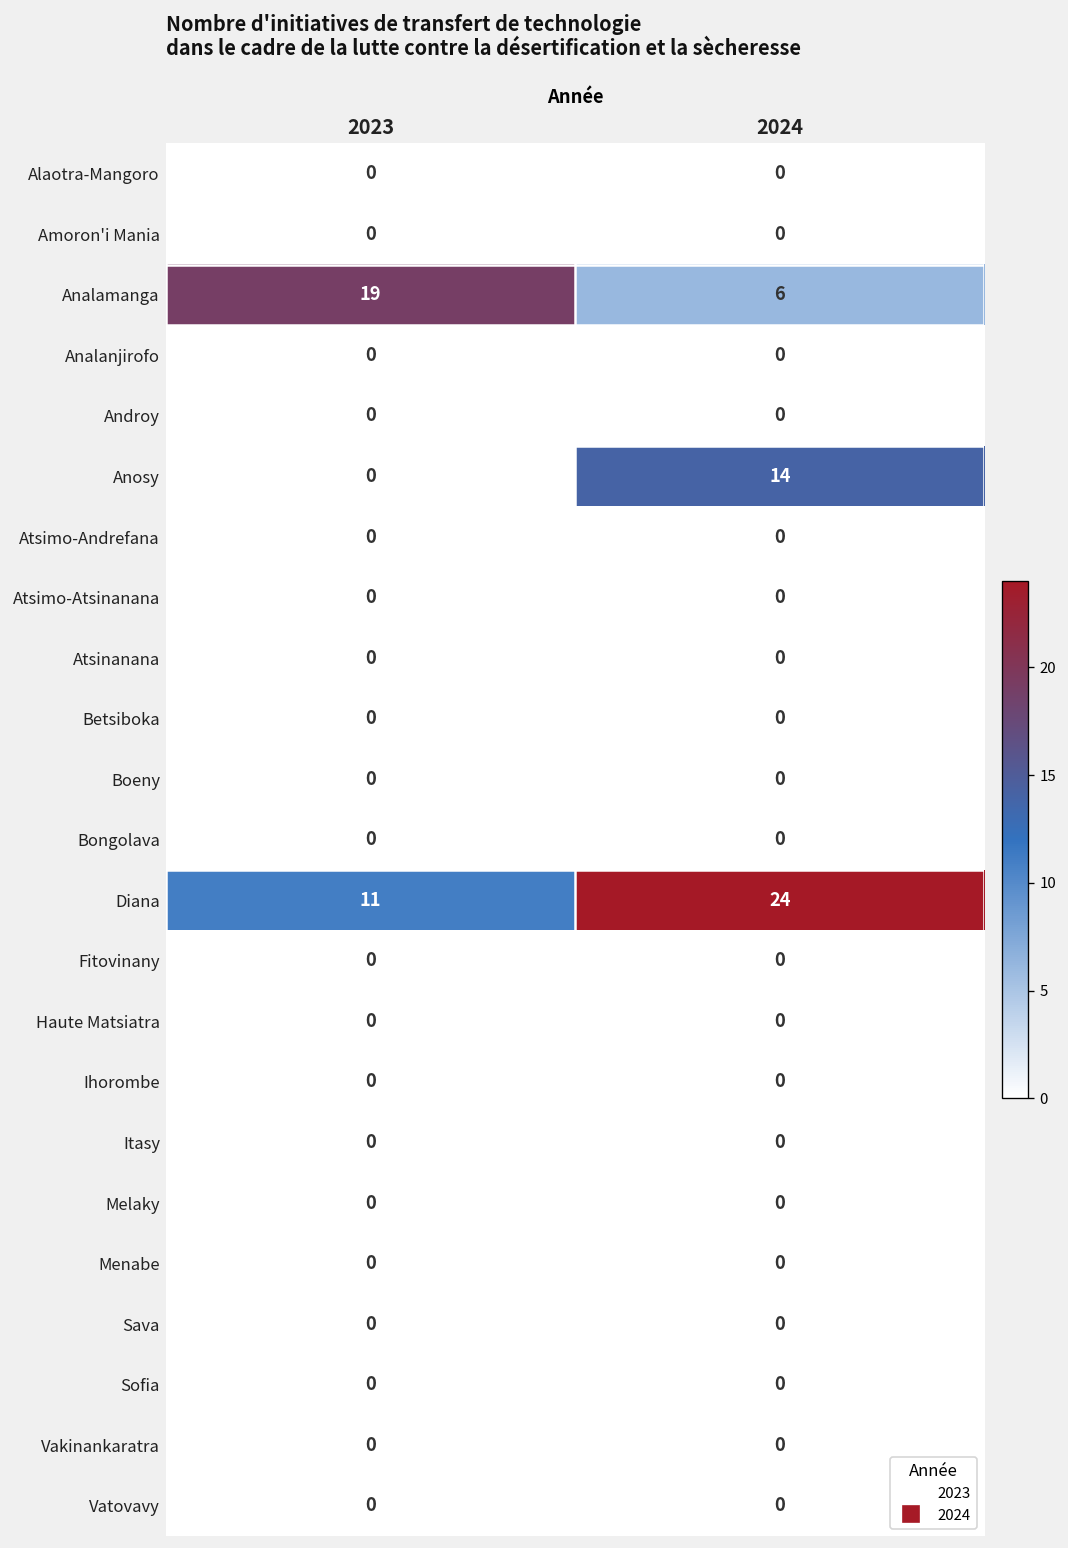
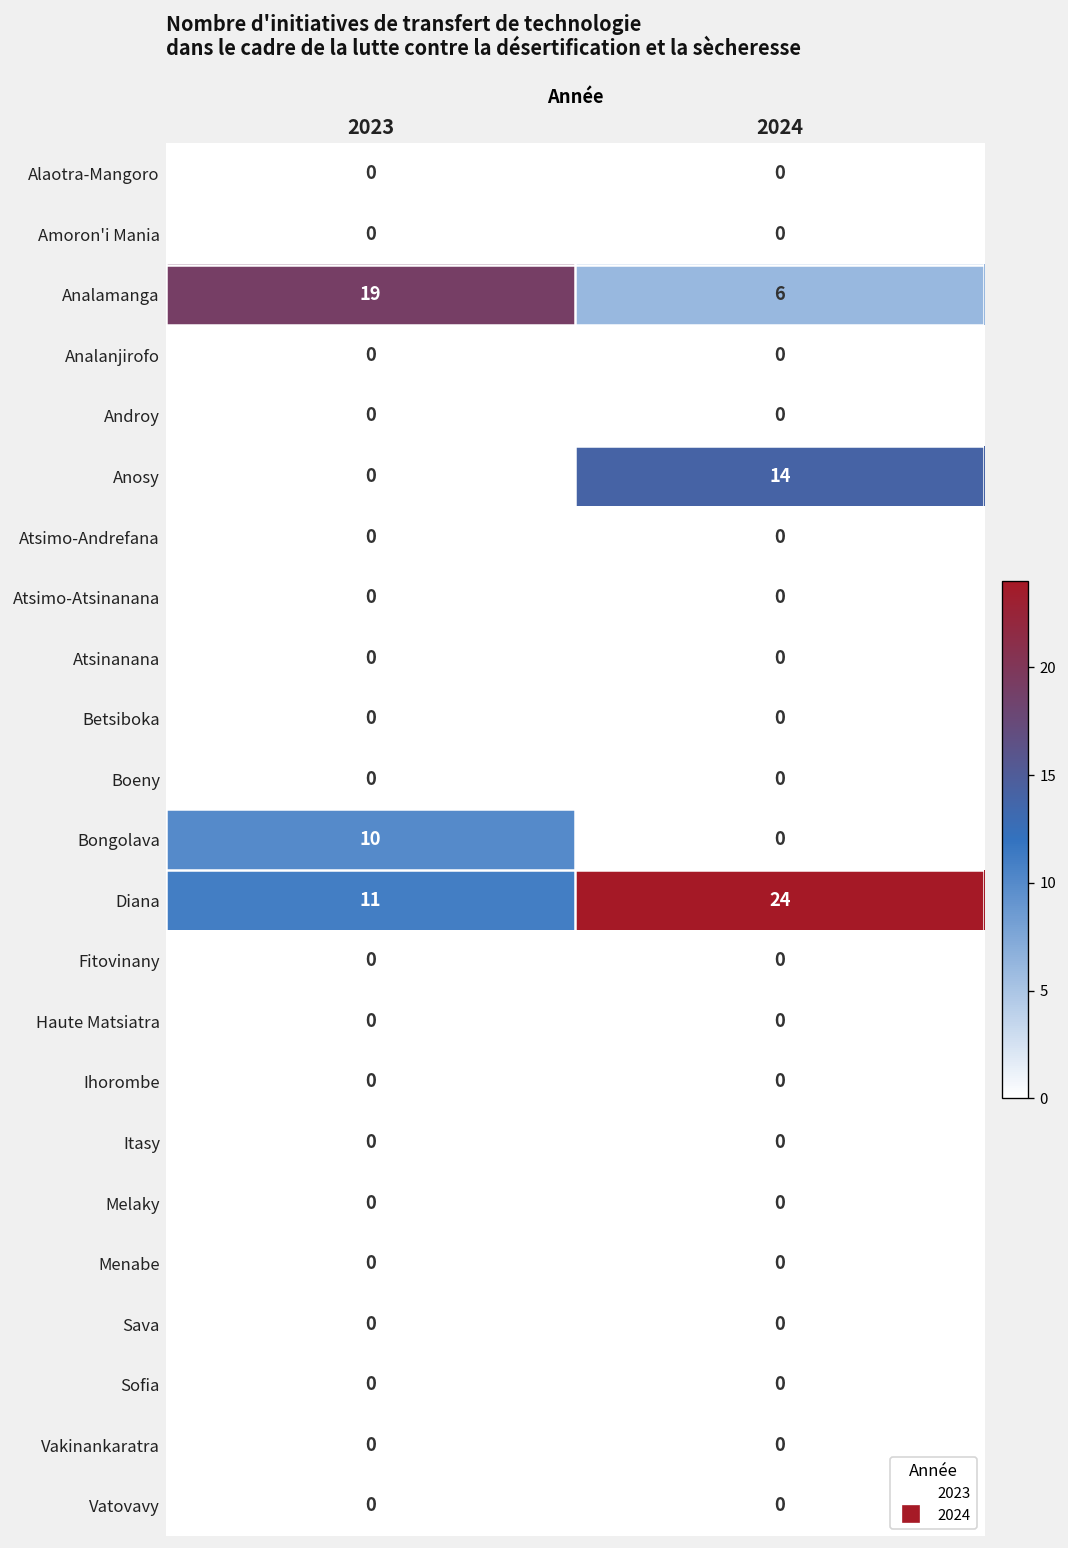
  {
    "Alaotra-Mangoro": {
      "2023": 0,
      "2024": 0
    },
    "Amoron'i Mania": {
      "2023": 0,
      "2024": 0
    },
    "Analamanga": {
      "2023": 19,
      "2024": 6
    },
    "Analanjirofo": {
      "2023": 0,
      "2024": 0
    },
    "Androy": {
      "2023": 0,
      "2024": 0
    },
    "Anosy": {
      "2023": 0,
      "2024": 14
    },
    "Atsimo-Andrefana": {
      "2023": 0,
      "2024": 0
    },
    "Atsimo-Atsinanana": {
      "2023": 0,
      "2024": 0
    },
    "Atsinanana": {
      "2023": 0,
      "2024": 0
    },
    "Betsiboka": {
      "2023": 0,
      "2024": 0
    },
    "Boeny": {
      "2023": 0,
      "2024": 0
    },
    "Bongolava": {
-     "2023": 0,
+     "2023": 10,
      "2024": 0
    },
    "Diana": {
      "2023": 11,
      "2024": 24
    },
    "Fitovinany": {
      "2023": 0,
      "2024": 0
    },
    "Haute Matsiatra": {
      "2023": 0,
      "2024": 0
    },
    "Ihorombe": {
      "2023": 0,
      "2024": 0
    },
    "Itasy": {
      "2023": 0,
      "2024": 0
    },
    "Melaky": {
      "2023": 0,
      "2024": 0
    },
    "Menabe": {
      "2023": 0,
      "2024": 0
    },
    "Sava": {
      "2023": 0,
      "2024": 0
    },
    "Sofia": {
      "2023": 0,
      "2024": 0
    },
    "Vakinankaratra": {
      "2023": 0,
      "2024": 0
    },
    "Vatovavy": {
      "2023": 0,
      "2024": 0
    }
  }
